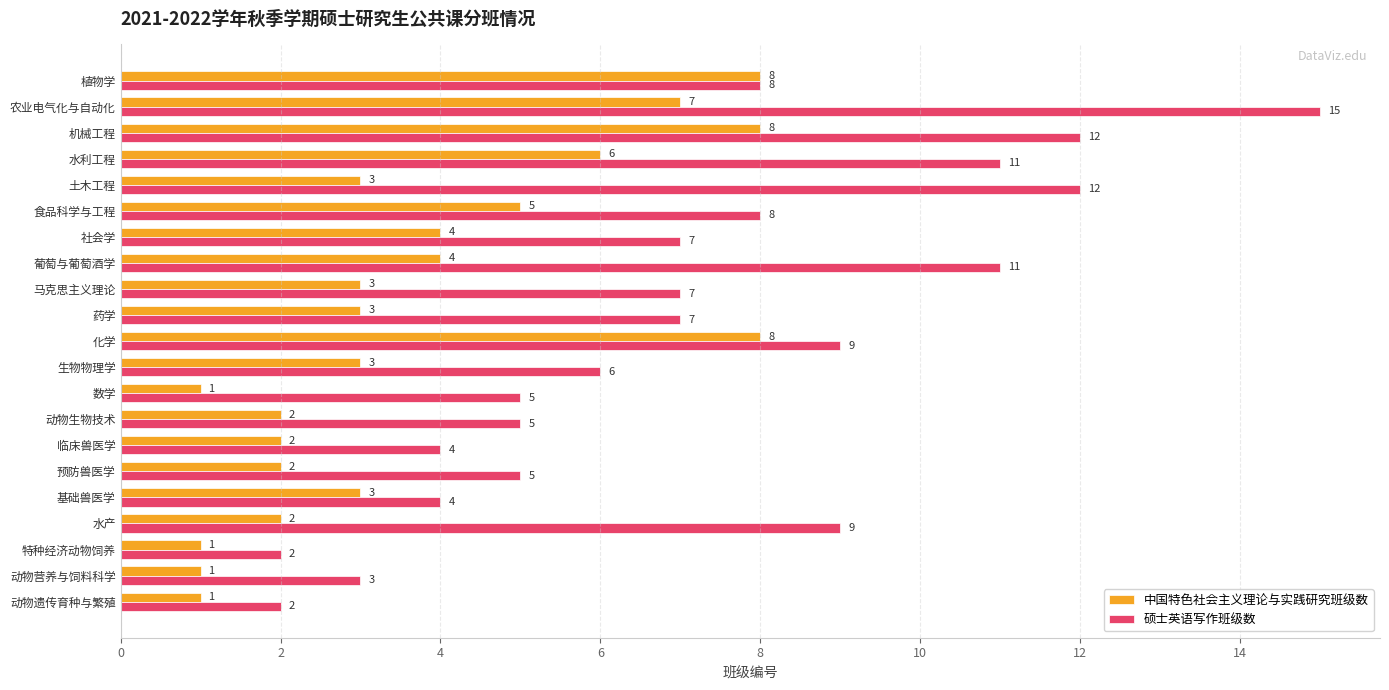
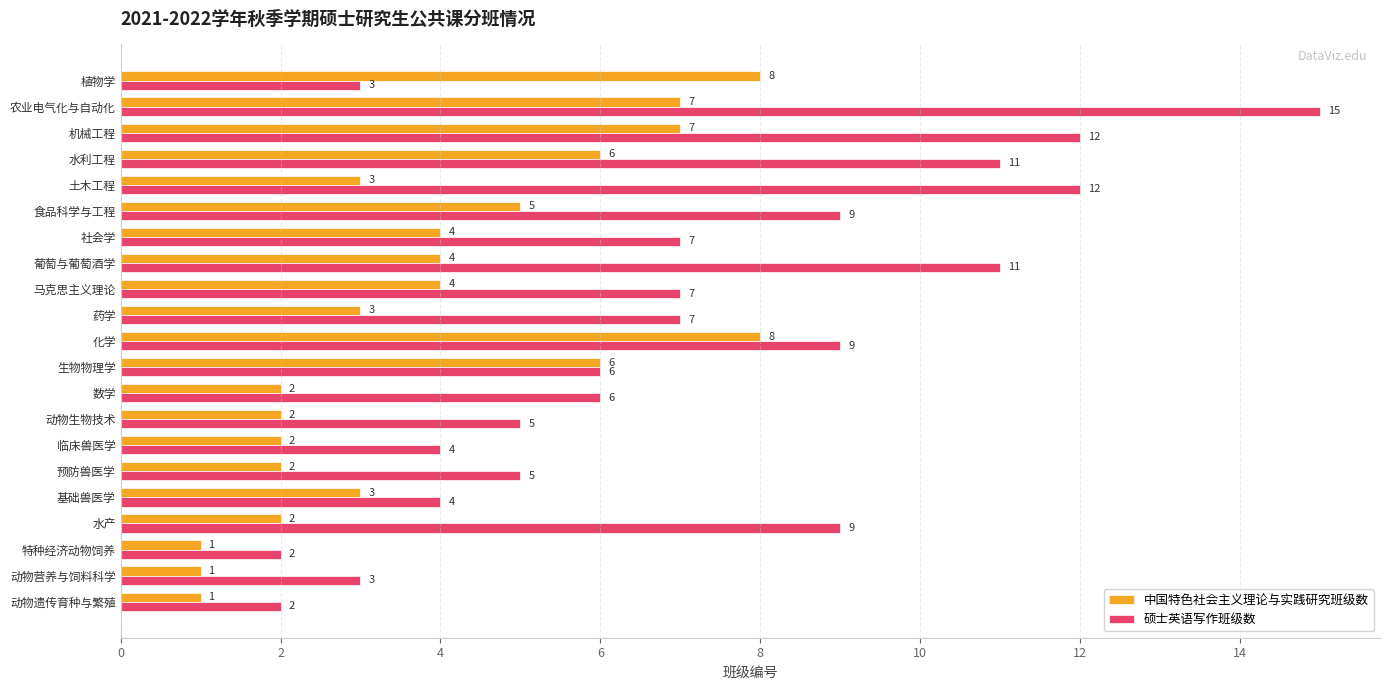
  {
    "中国特色社会主义理论与实践研究班级数": {
      "植物学": 8,
      "农业电气化与自动化": 7,
-     "机械工程": 8,
+     "机械工程": 7,
      "水利工程": 6,
      "土木工程": 3,
      "食品科学与工程": 5,
      "社会学": 4,
      "葡萄与葡萄酒学": 4,
-     "马克思主义理论": 3,
+     "马克思主义理论": 4,
      "药学": 3,
      "化学": 8,
-     "生物物理学": 3,
-     "数学": 1,
+     "生物物理学": 6,
+     "数学": 2,
      "动物生物技术": 2,
      "临床兽医学": 2,
      "预防兽医学": 2,
      "基础兽医学": 3,
      "水产": 2,
      "特种经济动物饲养": 1,
      "动物营养与饲料科学": 1,
      "动物遗传育种与繁殖": 1
    },
    "硕士英语写作班级数": {
-     "植物学": 8,
+     "植物学": 3,
      "农业电气化与自动化": 15,
      "机械工程": 12,
      "水利工程": 11,
      "土木工程": 12,
-     "食品科学与工程": 8,
+     "食品科学与工程": 9,
      "社会学": 7,
      "葡萄与葡萄酒学": 11,
      "马克思主义理论": 7,
      "药学": 7,
      "化学": 9,
      "生物物理学": 6,
-     "数学": 5,
+     "数学": 6,
      "动物生物技术": 5,
      "临床兽医学": 4,
      "预防兽医学": 5,
      "基础兽医学": 4,
      "水产": 9,
      "特种经济动物饲养": 2,
      "动物营养与饲料科学": 3,
      "动物遗传育种与繁殖": 2
    }
  }
